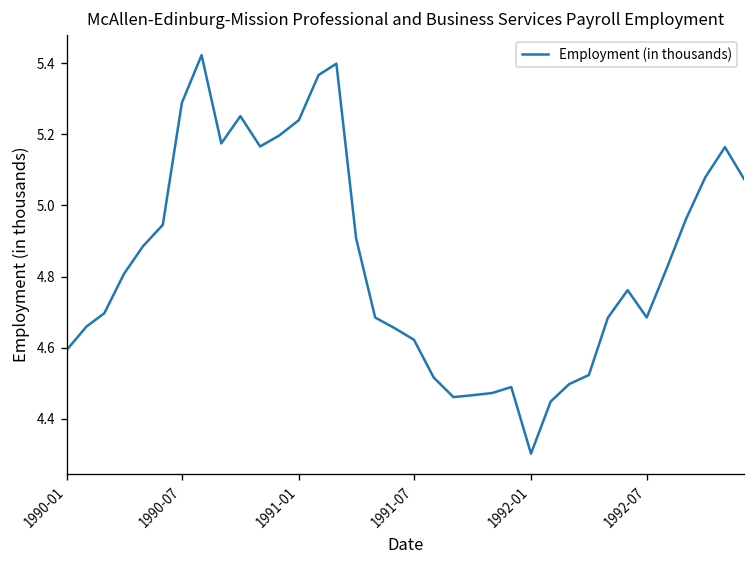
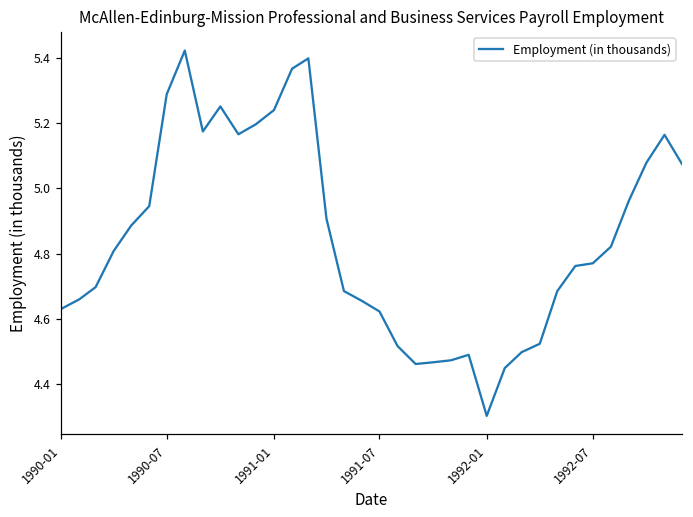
  {
-   "1990-01": 4.59,
+   "1990-01": 4.63,
    "1990-07": 5.29,
    "1991-01": 5.24,
    "1991-07": 4.62,
    "1992-01": 4.30,
-   "1992-07": 4.69
+   "1992-07": 4.77
  }
